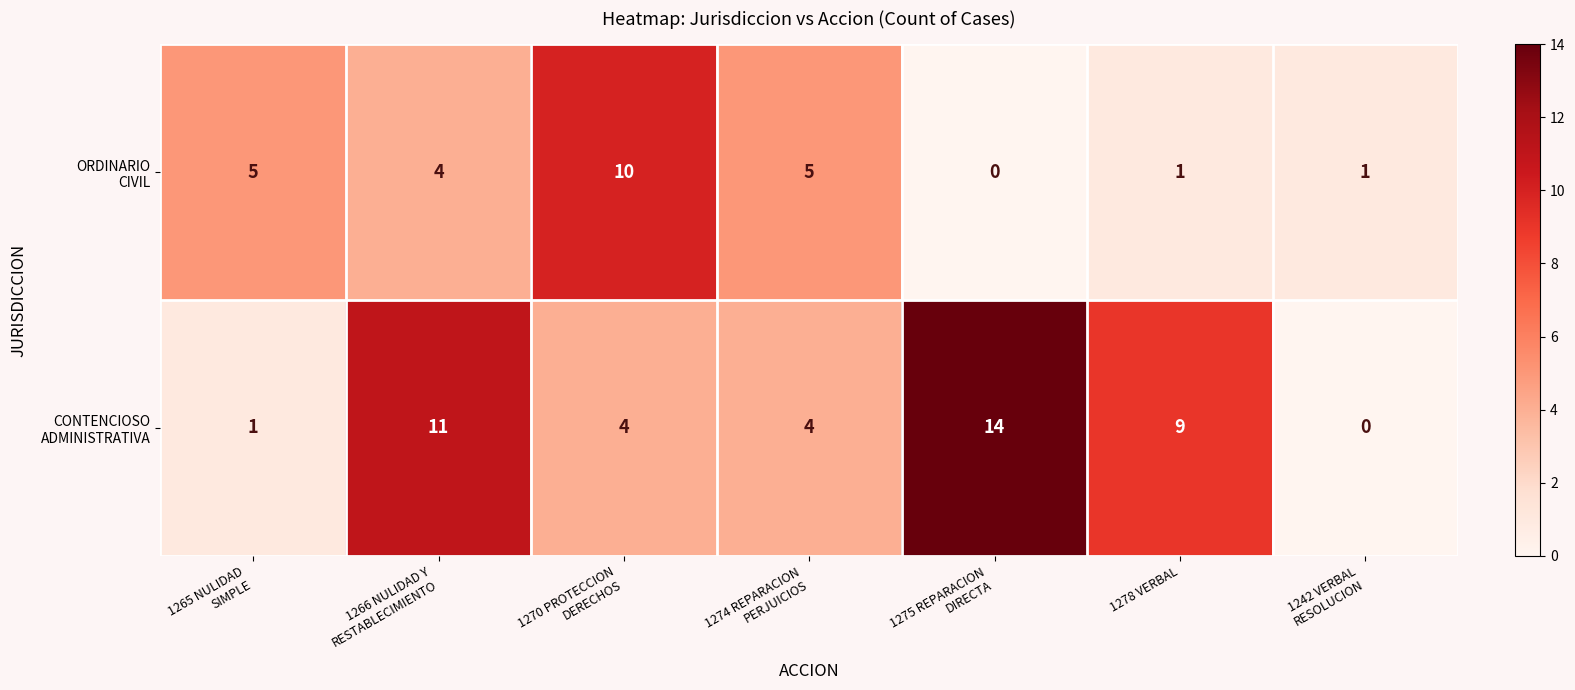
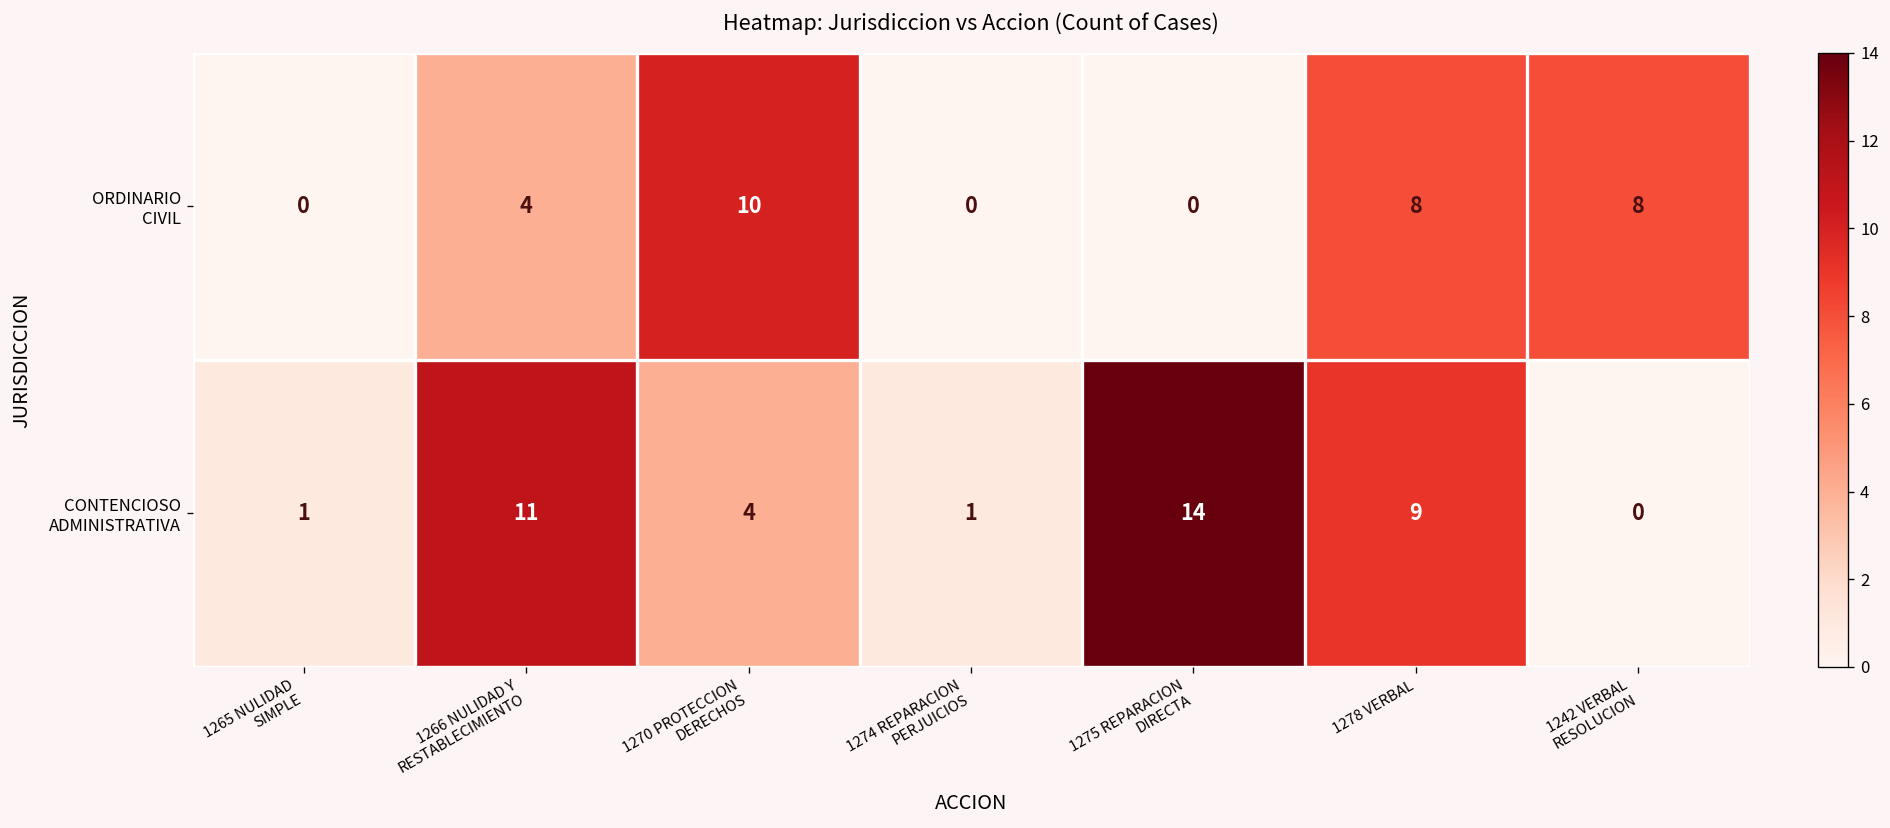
  {
    "ORDINARIO CIVIL": {
-     "1265 NULIDAD SIMPLE": 5,
+     "1265 NULIDAD SIMPLE": 0,
      "1266 NULIDAD Y RESTABLECIMIENTO": 4,
      "1270 PROTECCION DERECHOS": 10,
-     "1274 REPARACION PERJUICIOS": 5,
+     "1274 REPARACION PERJUICIOS": 0,
      "1275 REPARACION DIRECTA": 0,
-     "1278 VERBAL": 1,
-     "1242 VERBAL RESOLUCION": 1
+     "1278 VERBAL": 8,
+     "1242 VERBAL RESOLUCION": 8
    },
    "CONTENCIOSO ADMINISTRATIVA": {
      "1265 NULIDAD SIMPLE": 1,
      "1266 NULIDAD Y RESTABLECIMIENTO": 11,
      "1270 PROTECCION DERECHOS": 4,
-     "1274 REPARACION PERJUICIOS": 4,
+     "1274 REPARACION PERJUICIOS": 1,
      "1275 REPARACION DIRECTA": 14,
      "1278 VERBAL": 9,
      "1242 VERBAL RESOLUCION": 0
    }
  }
